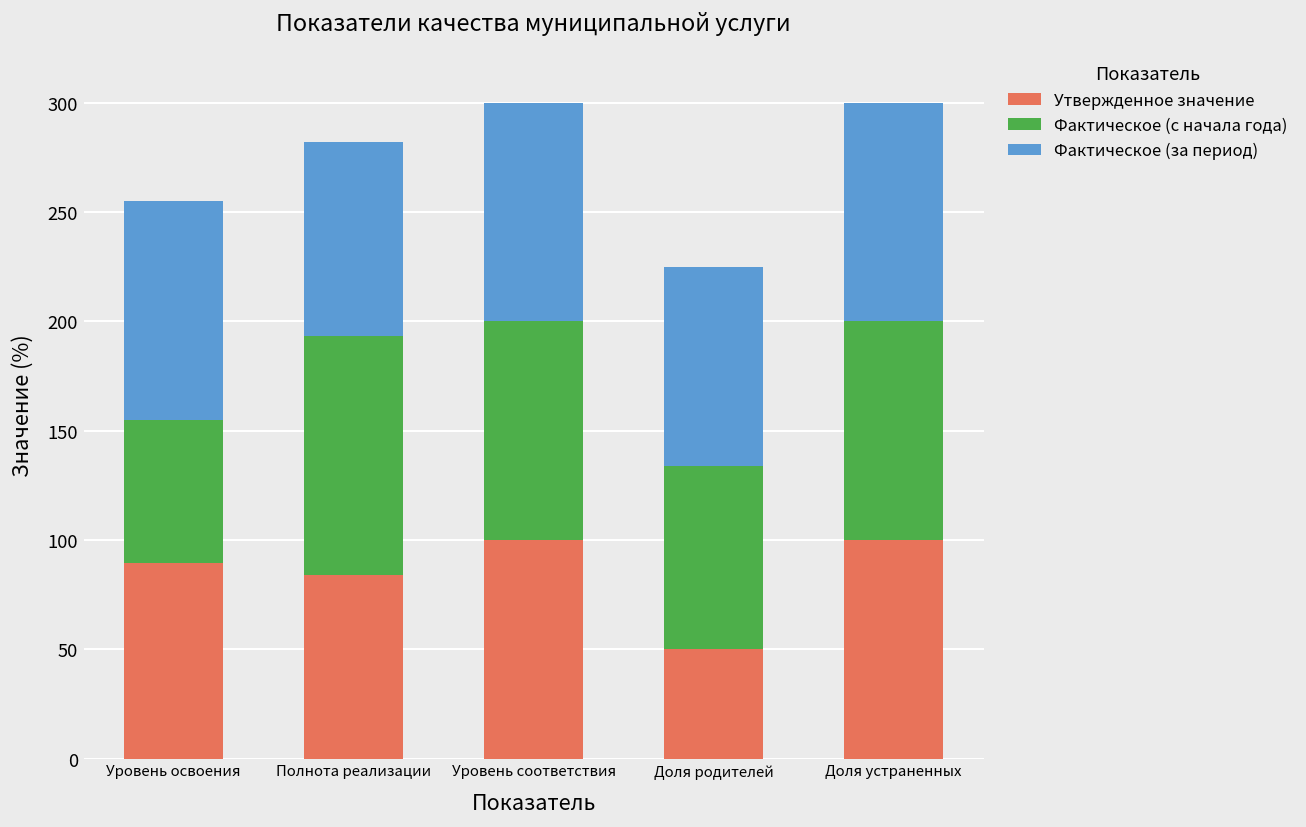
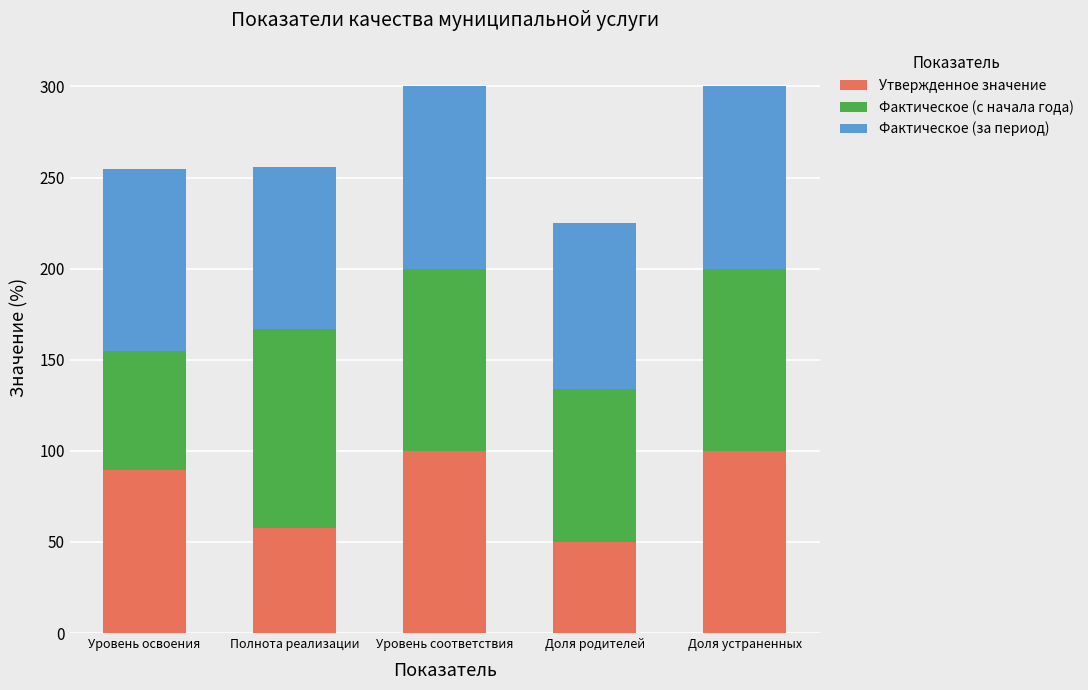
  {
    "Утвержденное значение": {
      "Уровень освоения": 90,
-     "Полнота реализации": 84,
+     "Полнота реализации": 58,
      "Уровень соответствия": 100,
      "Доля родителей": 50,
      "Доля устраненных": 100
    },
    "Фактическое (с начала года)": {
      "Уровень освоения": 65,
      "Полнота реализации": 109,
      "Уровень соответствия": 100,
      "Доля родителей": 84,
      "Доля устраненных": 100
    },
    "Фактическое (за период)": {
      "Уровень освоения": 100,
      "Полнота реализации": 89,
      "Уровень соответствия": 100,
      "Доля родителей": 91,
      "Доля устраненных": 100
    }
  }
